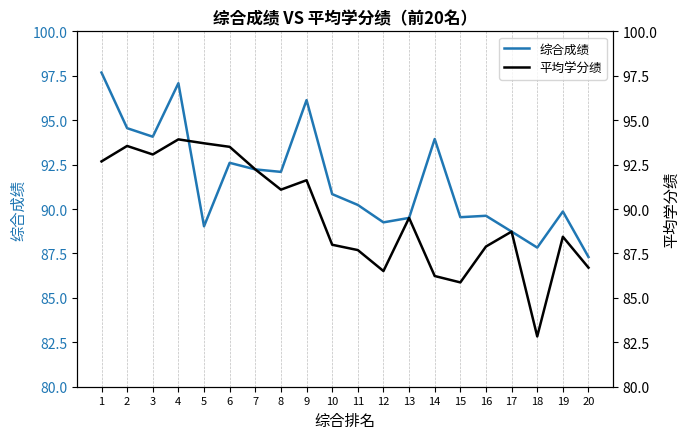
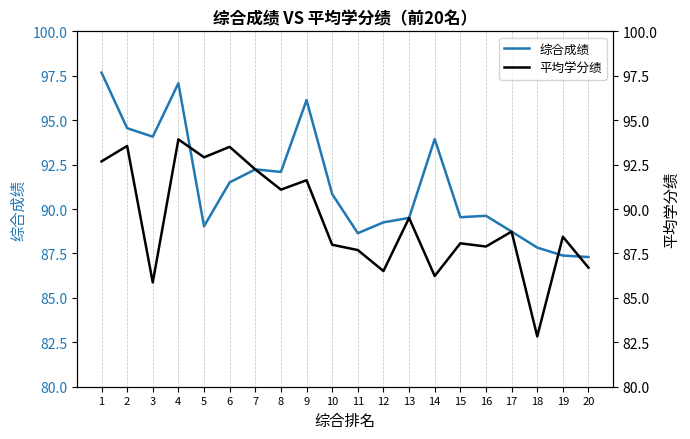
  {
    "综合成绩": {
      "1": 97.7,
      "2": 94.6,
      "3": 94.1,
      "4": 97.1,
      "5": 89.0,
-     "6": 92.6,
+     "6": 91.5,
      "7": 92.2,
      "8": 92.1,
      "9": 96.1,
      "10": 90.8,
-     "11": 90.2,
+     "11": 88.6,
      "12": 89.3,
      "13": 89.5,
      "14": 93.9,
      "15": 89.5,
      "16": 89.6,
      "17": 88.7,
      "18": 87.8,
-     "19": 89.9,
+     "19": 87.4,
      "20": 87.3
    },
    "平均学分绩": {
      "1": 92.7,
      "2": 93.6,
-     "3": 93.1,
+     "3": 85.9,
      "4": 93.9,
-     "5": 93.7,
+     "5": 92.9,
      "6": 93.5,
      "7": 92.2,
      "8": 91.1,
      "9": 91.6,
      "10": 88.0,
      "11": 87.7,
      "12": 86.5,
      "13": 89.5,
      "14": 86.2,
-     "15": 85.9,
+     "15": 88.1,
      "16": 87.9,
      "17": 88.7,
      "18": 82.8,
      "19": 88.4,
      "20": 86.7
    }
  }
